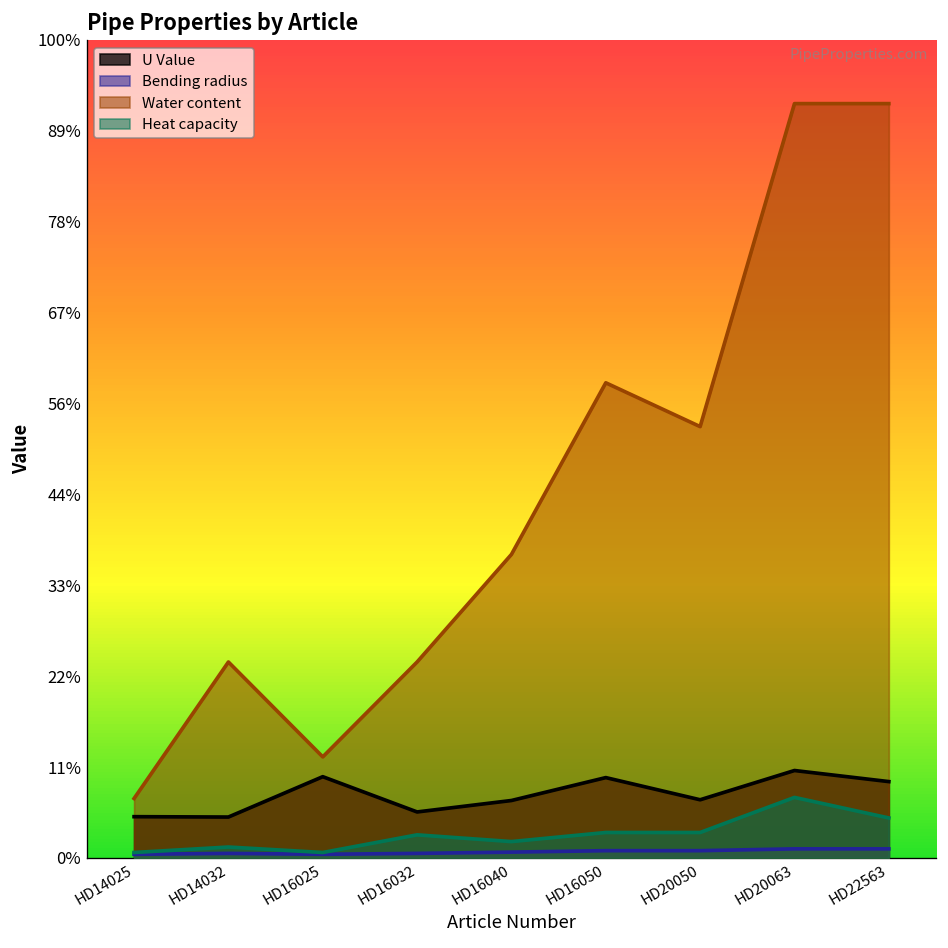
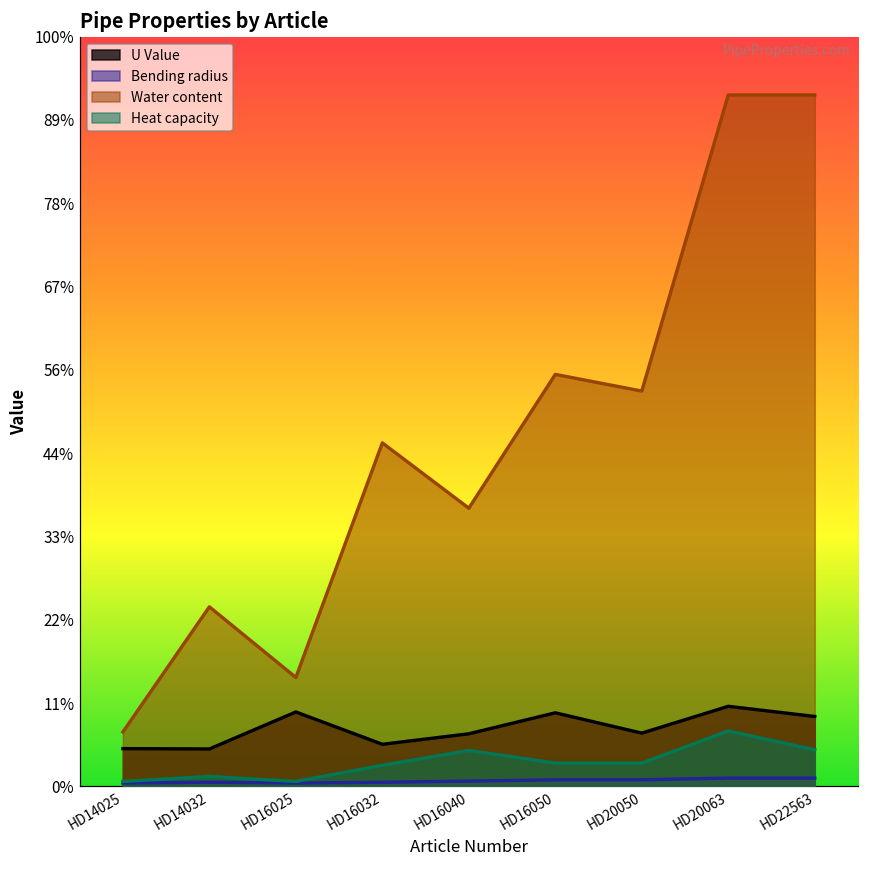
  {
    "U Value": {
      "HD14025": "5%",
      "HD14032": "5%",
      "HD16025": "10%",
      "HD16032": "6%",
      "HD16040": "7%",
      "HD16050": "10%",
      "HD20050": "7%",
      "HD20063": "11%",
      "HD22563": "9%"
    },
    "Bending radius": {
      "HD14032": "1%",
      "HD16032": "1%",
      "HD16040": "1%",
      "HD16050": "1%",
      "HD20050": "1%",
      "HD20063": "1%",
      "HD22563": "1%"
    },
    "Water content": {
      "HD14025": "7%",
      "HD14032": "24%",
-     "HD16025": "12%",
-     "HD16032": "24%",
+     "HD16025": "15%",
+     "HD16032": "46%",
      "HD16040": "37%",
-     "HD16050": "58%",
+     "HD16050": "55%",
      "HD20050": "53%",
      "HD20063": "92%",
      "HD22563": "92%"
    },
    "Heat capacity": {
      "HD14032": "1%",
      "HD16032": "3%",
-     "HD16040": "2%",
+     "HD16040": "5%",
      "HD16050": "3%",
      "HD20050": "3%",
      "HD20063": "7%",
      "HD22563": "5%"
    }
  }
